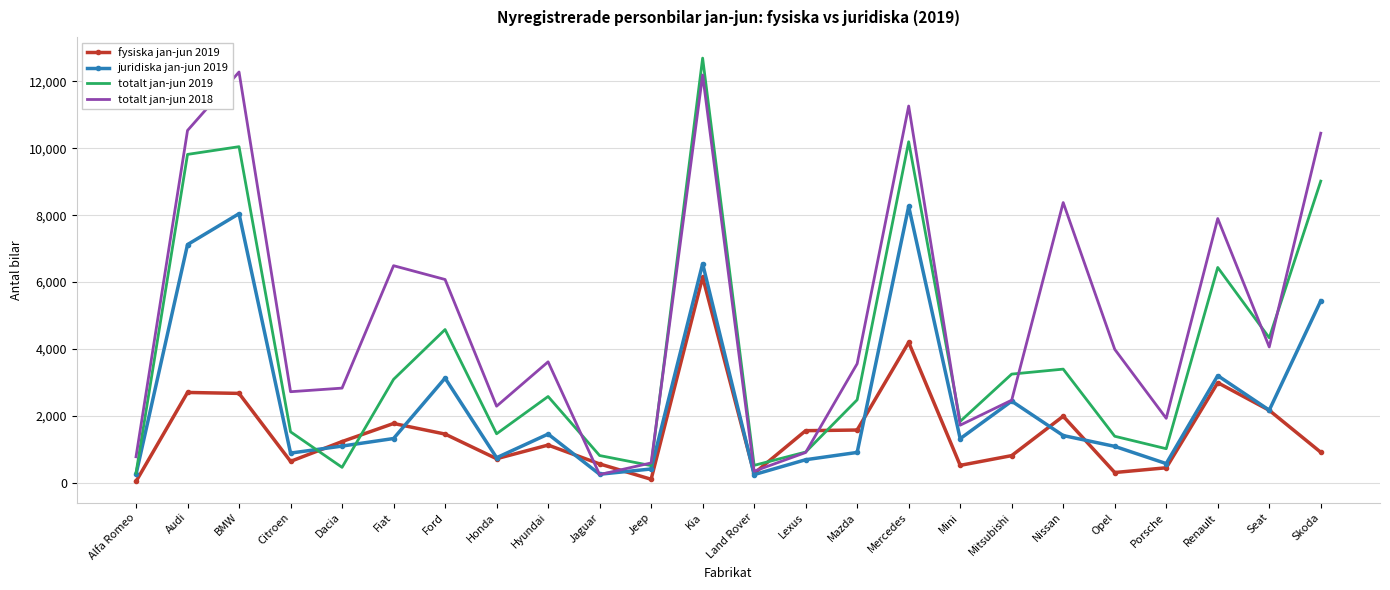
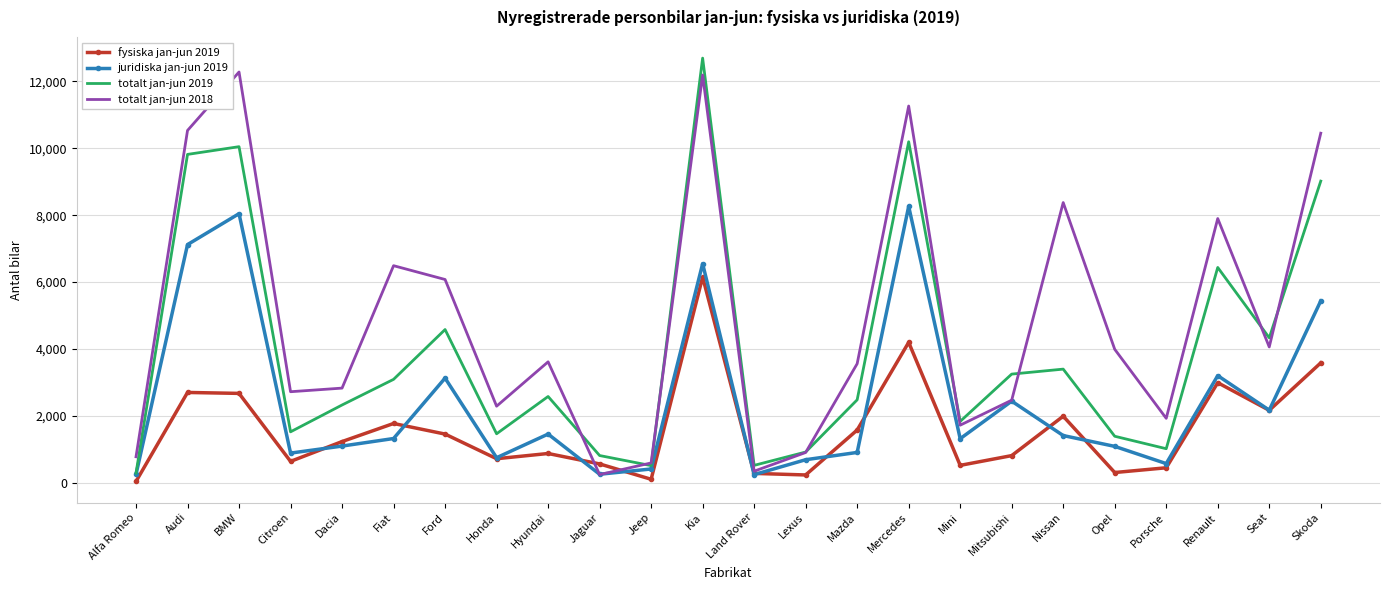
  {
    "fysiska jan-jun 2019": {
      "Alfa Romeo": "0",
      "Audi": "2,700",
      "BMW": "2,700",
      "Citroen": "600",
      "Dacia": "1,200",
      "Fiat": "1,800",
      "Ford": "1,500",
-     "Hyundai": "1,100",
+     "Hyundai": "900",
      "Jaguar": "600",
      "Jeep": "100",
      "Kia": "6,200",
-     "Lexus": "1,600",
+     "Lexus": "200",
      "Mazda": "1,600",
      "Mercedes": "4,200",
      "Mini": "500",
      "Mitsubishi": "800",
      "Nissan": "2,000",
      "Opel": "300",
      "Porsche": "400",
      "Renault": "3,000",
-     "Skoda": "900"
+     "Skoda": "3,600"
    },
    "juridiska jan-jun 2019": {
      "Audi": "7,100",
      "BMW": "8,000",
      "Citroen": "900",
      "Dacia": "1,100",
      "Fiat": "1,300",
      "Ford": "3,100",
      "Hyundai": "1,500",
      "Jeep": "400",
      "Kia": "6,500",
      "Lexus": "700",
      "Mazda": "900",
      "Mercedes": "8,300",
      "Mini": "1,300",
      "Nissan": "1,400",
      "Opel": "1,100",
      "Porsche": "600",
      "Renault": "3,200",
      "Skoda": "5,400"
    },
    "totalt jan-jun 2019": {
      "Audi": "9,800",
      "BMW": "10,100",
      "Citroen": "1,500",
-     "Dacia": "500",
+     "Dacia": "2,300",
      "Fiat": "3,100",
      "Ford": "4,600",
      "Honda": "1,500",
      "Hyundai": "2,600",
      "Jaguar": "800",
      "Jeep": "500",
      "Kia": "12,700",
      "Land Rover": "500",
      "Mazda": "2,500",
      "Mercedes": "10,200",
      "Mini": "1,800",
      "Mitsubishi": "3,200",
      "Nissan": "3,400",
      "Opel": "1,400",
      "Porsche": "1,000",
      "Renault": "6,400",
      "Seat": "4,300",
      "Skoda": "9,000"
    },
    "totalt jan-jun 2018": {
      "Alfa Romeo": "800",
      "Audi": "10,500",
      "BMW": "12,300",
      "Citroen": "2,700",
      "Dacia": "2,800",
      "Fiat": "6,500",
      "Ford": "6,100",
      "Honda": "2,300",
      "Hyundai": "3,600",
      "Jeep": "600",
      "Kia": "12,200",
      "Mazda": "3,600",
      "Mercedes": "11,300",
      "Mini": "1,700",
      "Nissan": "8,400",
      "Opel": "4,000",
      "Porsche": "1,900",
      "Renault": "7,900",
      "Seat": "4,100",
      "Skoda": "10,500"
    }
  }
